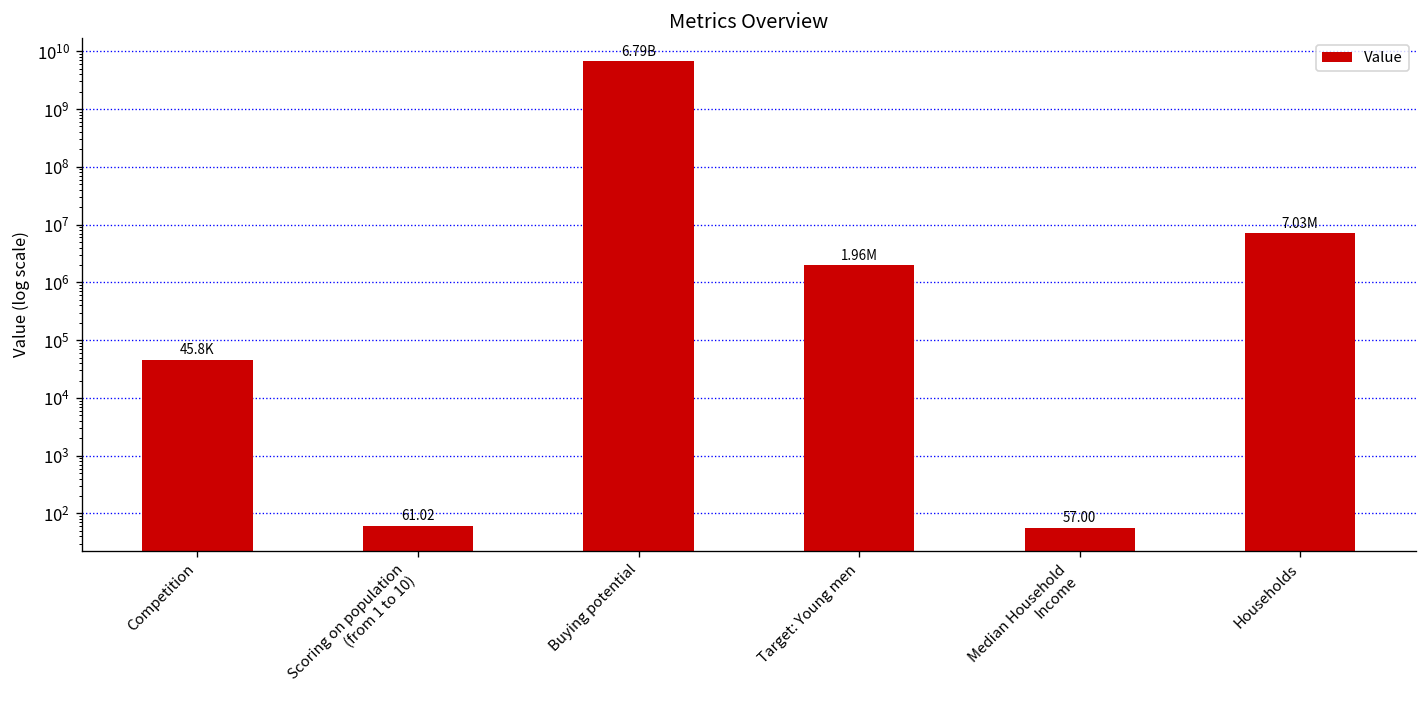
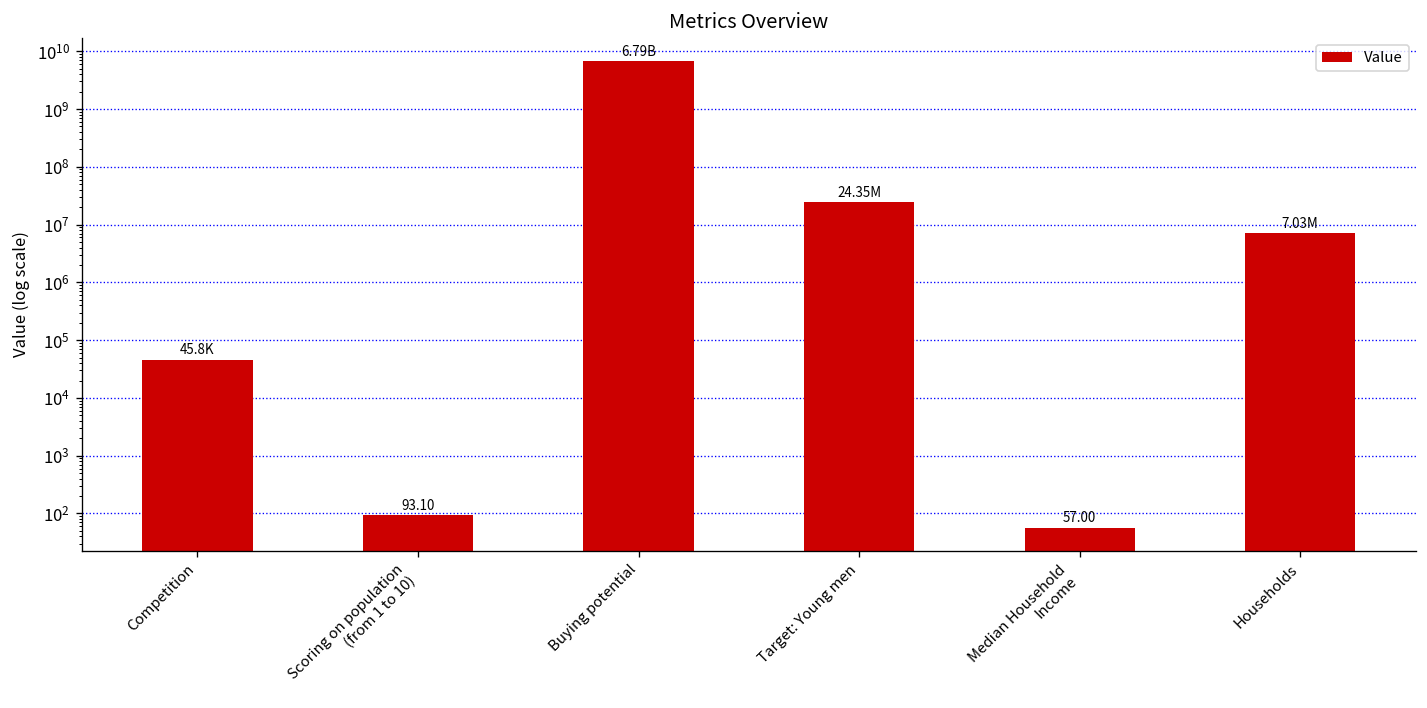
  {
    "Competition": "45.8K",
-   "Scoring on population (from 1 to 10)": "61.02",
+   "Scoring on population (from 1 to 10)": "93.10",
    "Buying potential": "6.79B",
-   "Target: Young men": "1.96M",
+   "Target: Young men": "24.35M",
    "Median Household Income": "57.00",
    "Households": "7.03M"
  }
